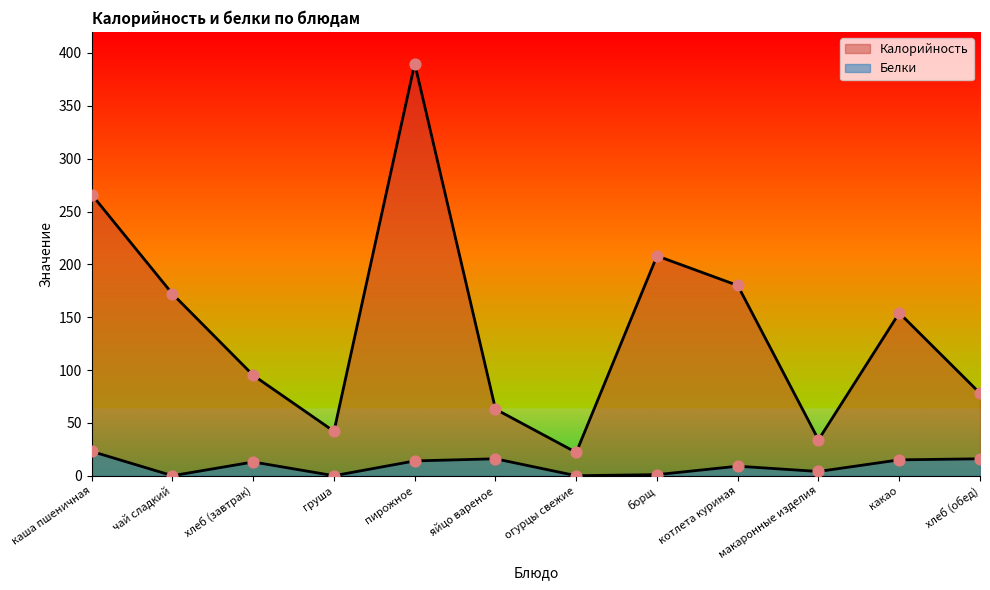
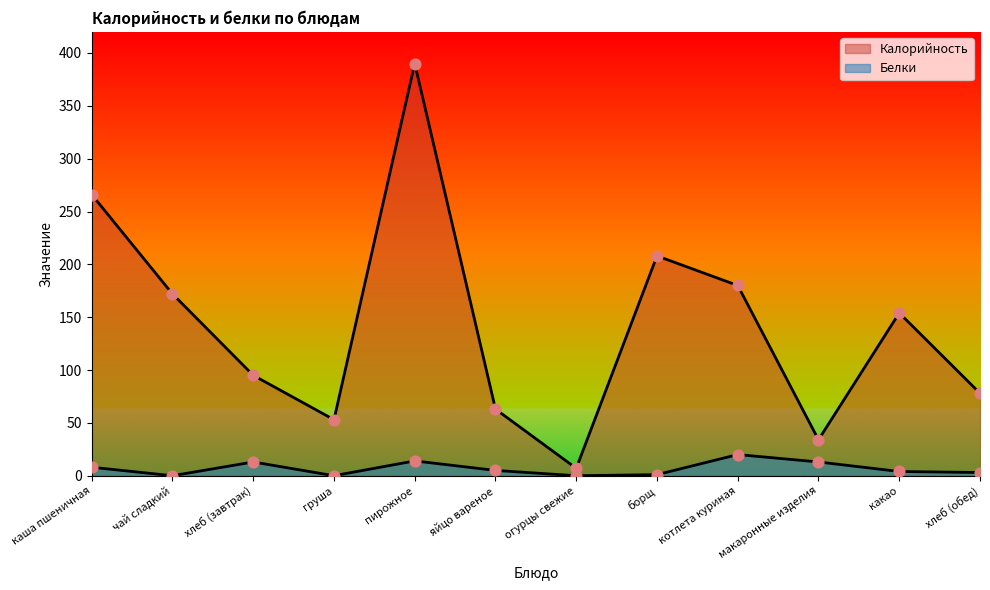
  {
    "Калорийность": {
      "каша пшеничная": 266,
      "чай сладкий": 172,
      "хлеб (завтрак)": 95,
-     "груша": 42,
+     "груша": 53,
      "пирожное": 390,
      "яйцо вареное": 63,
-     "огурцы свежие": 22,
+     "огурцы свежие": 7,
      "борщ": 208,
      "котлета куриная": 180,
      "макаронные изделия": 34,
      "какао": 154,
      "хлеб (обед)": 78
    },
    "Белки": {
-     "каша пшеничная": 23,
+     "каша пшеничная": 8,
      "чай сладкий": 0,
      "хлеб (завтрак)": 13,
      "груша": 0,
      "пирожное": 14,
-     "яйцо вареное": 16,
+     "яйцо вареное": 5,
      "огурцы свежие": 0,
      "борщ": 1,
-     "котлета куриная": 9,
-     "макаронные изделия": 4,
-     "какао": 15,
-     "хлеб (обед)": 16
+     "котлета куриная": 20,
+     "макаронные изделия": 13,
+     "какао": 4,
+     "хлеб (обед)": 3
    }
  }
